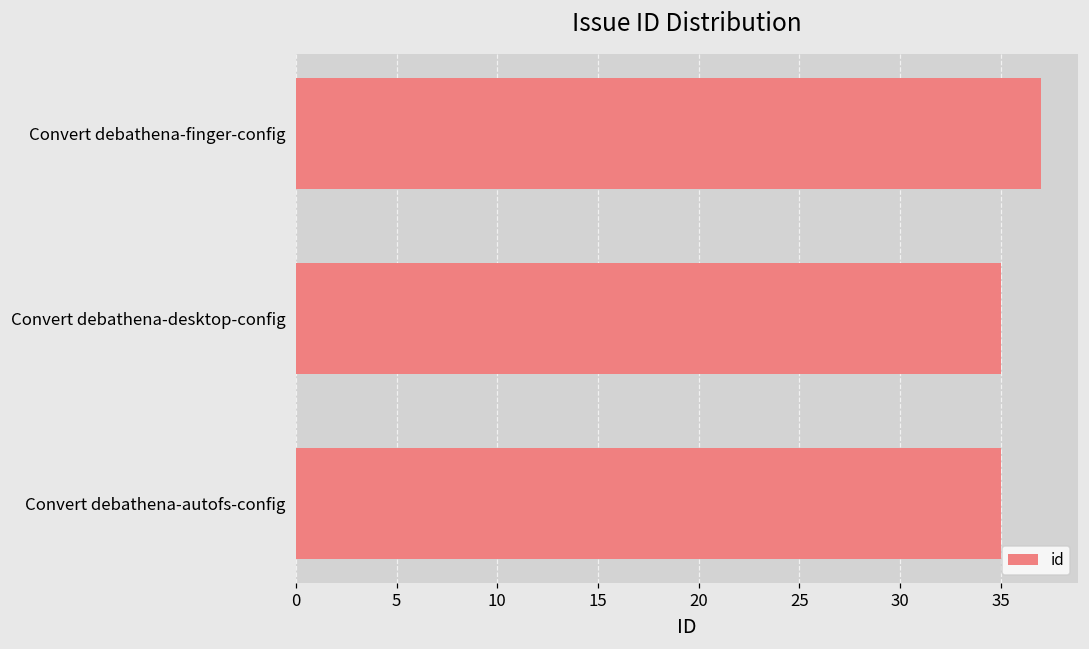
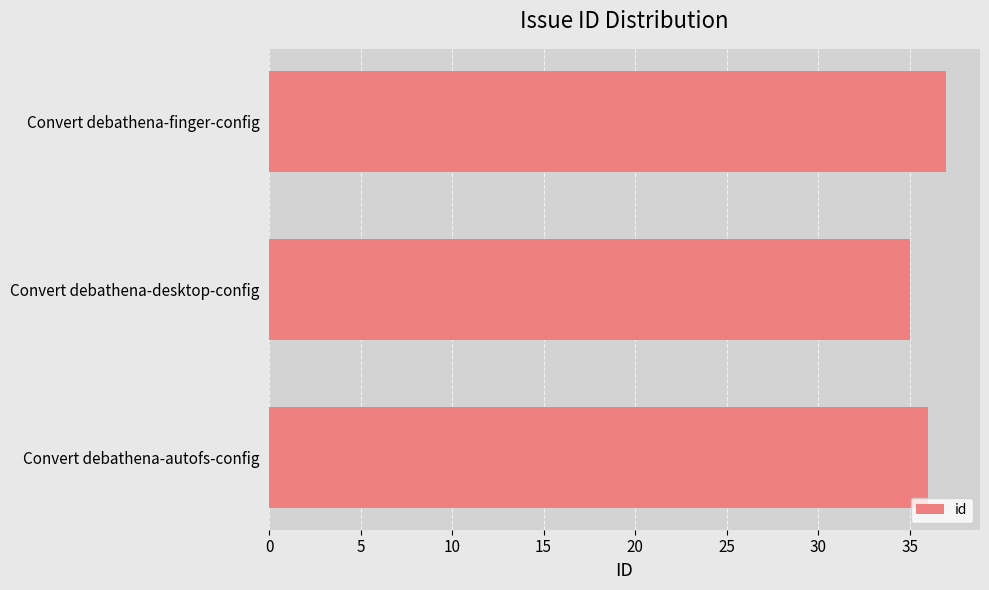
  {
    "Convert debathena-finger-config": 37,
    "Convert debathena-desktop-config": 35,
-   "Convert debathena-autofs-config": 35
+   "Convert debathena-autofs-config": 36
  }
